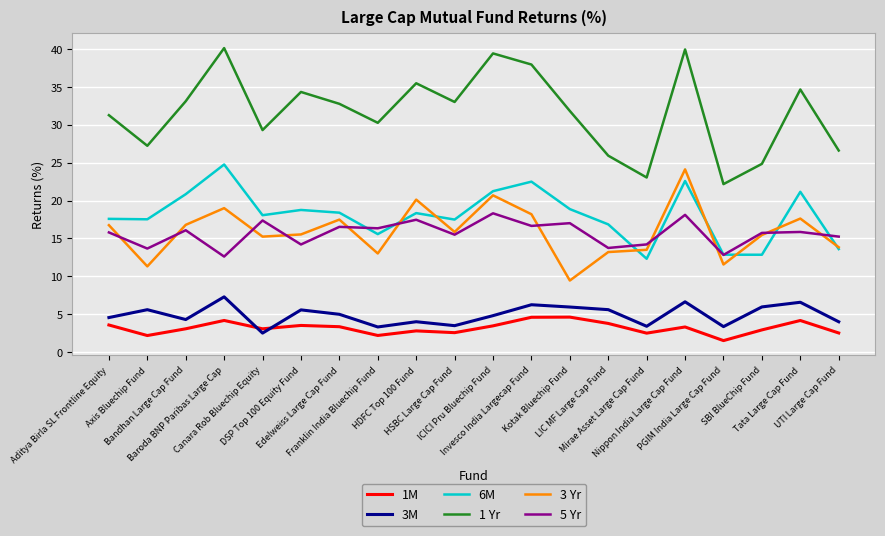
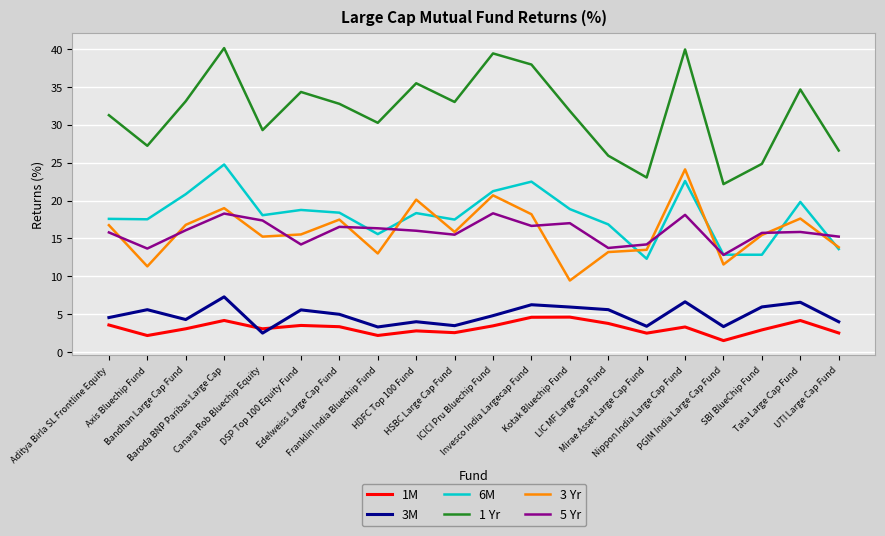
  {
    "1M": {
      "Aditya Birla SL Frontline Equity": 4,
      "Axis Bluechip Fund": 2,
      "Bandhan Large Cap Fund": 3,
      "Baroda BNP Paribas Large Cap": 4,
      "Canara Rob Bluechip Equity": 3,
      "DSP Top 100 Equity Fund": 4,
      "Edelweiss Large Cap Fund": 3,
      "Franklin India Bluechip Fund": 2,
      "HDFC Top 100 Fund": 3,
      "HSBC Large Cap Fund": 3,
      "ICICI Pru Bluechip Fund": 3,
      "Invesco India Largecap Fund": 5,
      "Kotak Bluechip Fund": 5,
      "LIC MF Large Cap Fund": 4,
      "Mirae Asset Large Cap Fund": 2,
      "Nippon India Large Cap Fund": 3,
      "PGIM India Large Cap Fund": 2,
      "SBI BlueChip Fund": 3,
      "Tata Large Cap Fund": 4,
      "UTI Large Cap Fund": 3
    },
    "3M": {
      "Aditya Birla SL Frontline Equity": 5,
      "Axis Bluechip Fund": 6,
      "Bandhan Large Cap Fund": 4,
      "Baroda BNP Paribas Large Cap": 7,
      "Canara Rob Bluechip Equity": 3,
      "DSP Top 100 Equity Fund": 6,
      "Edelweiss Large Cap Fund": 5,
      "Franklin India Bluechip Fund": 3,
      "HDFC Top 100 Fund": 4,
      "HSBC Large Cap Fund": 3,
      "ICICI Pru Bluechip Fund": 5,
      "Invesco India Largecap Fund": 6,
      "Kotak Bluechip Fund": 6,
      "LIC MF Large Cap Fund": 6,
      "Mirae Asset Large Cap Fund": 3,
      "Nippon India Large Cap Fund": 7,
      "PGIM India Large Cap Fund": 3,
      "SBI BlueChip Fund": 6,
      "Tata Large Cap Fund": 7,
      "UTI Large Cap Fund": 4
    },
    "6M": {
      "Aditya Birla SL Frontline Equity": 18,
      "Axis Bluechip Fund": 18,
      "Bandhan Large Cap Fund": 21,
      "Baroda BNP Paribas Large Cap": 25,
      "Canara Rob Bluechip Equity": 18,
      "DSP Top 100 Equity Fund": 19,
      "Edelweiss Large Cap Fund": 18,
      "Franklin India Bluechip Fund": 16,
      "HDFC Top 100 Fund": 18,
      "HSBC Large Cap Fund": 17,
      "ICICI Pru Bluechip Fund": 21,
      "Invesco India Largecap Fund": 22,
      "Kotak Bluechip Fund": 19,
      "LIC MF Large Cap Fund": 17,
      "Mirae Asset Large Cap Fund": 12,
      "Nippon India Large Cap Fund": 23,
      "SBI BlueChip Fund": 13,
-     "Tata Large Cap Fund": 21
+     "Tata Large Cap Fund": 20
    },
    "1 Yr": {
      "Aditya Birla SL Frontline Equity": 31,
      "Axis Bluechip Fund": 27,
      "Bandhan Large Cap Fund": 33,
      "Baroda BNP Paribas Large Cap": 40,
      "Canara Rob Bluechip Equity": 29,
      "DSP Top 100 Equity Fund": 34,
      "Edelweiss Large Cap Fund": 33,
      "Franklin India Bluechip Fund": 30,
      "HDFC Top 100 Fund": 35,
      "HSBC Large Cap Fund": 33,
      "ICICI Pru Bluechip Fund": 39,
      "Invesco India Largecap Fund": 38,
      "Kotak Bluechip Fund": 32,
      "LIC MF Large Cap Fund": 26,
      "Mirae Asset Large Cap Fund": 23,
      "Nippon India Large Cap Fund": 40,
      "PGIM India Large Cap Fund": 22,
      "SBI BlueChip Fund": 25,
      "Tata Large Cap Fund": 35,
      "UTI Large Cap Fund": 27
    },
    "3 Yr": {
      "Aditya Birla SL Frontline Equity": 17,
      "Axis Bluechip Fund": 11,
      "Bandhan Large Cap Fund": 17,
      "Baroda BNP Paribas Large Cap": 19,
      "Canara Rob Bluechip Equity": 15,
      "DSP Top 100 Equity Fund": 16,
      "Edelweiss Large Cap Fund": 17,
      "Franklin India Bluechip Fund": 13,
      "HDFC Top 100 Fund": 20,
      "HSBC Large Cap Fund": 16,
      "ICICI Pru Bluechip Fund": 21,
      "Invesco India Largecap Fund": 18,
      "Kotak Bluechip Fund": 9,
      "LIC MF Large Cap Fund": 13,
      "Mirae Asset Large Cap Fund": 13,
      "Nippon India Large Cap Fund": 24,
      "PGIM India Large Cap Fund": 12,
      "Tata Large Cap Fund": 18
    },
    "5 Yr": {
      "Aditya Birla SL Frontline Equity": 16,
      "Axis Bluechip Fund": 14,
      "Bandhan Large Cap Fund": 16,
-     "Baroda BNP Paribas Large Cap": 13,
+     "Baroda BNP Paribas Large Cap": 18,
      "Canara Rob Bluechip Equity": 17,
      "DSP Top 100 Equity Fund": 14,
      "Edelweiss Large Cap Fund": 17,
      "Franklin India Bluechip Fund": 16,
-     "HDFC Top 100 Fund": 17,
+     "HDFC Top 100 Fund": 16,
      "HSBC Large Cap Fund": 15,
      "ICICI Pru Bluechip Fund": 18,
      "Invesco India Largecap Fund": 17,
      "Kotak Bluechip Fund": 17,
      "LIC MF Large Cap Fund": 14,
      "Mirae Asset Large Cap Fund": 14,
      "Nippon India Large Cap Fund": 18,
      "Tata Large Cap Fund": 16,
      "UTI Large Cap Fund": 15
    }
  }
